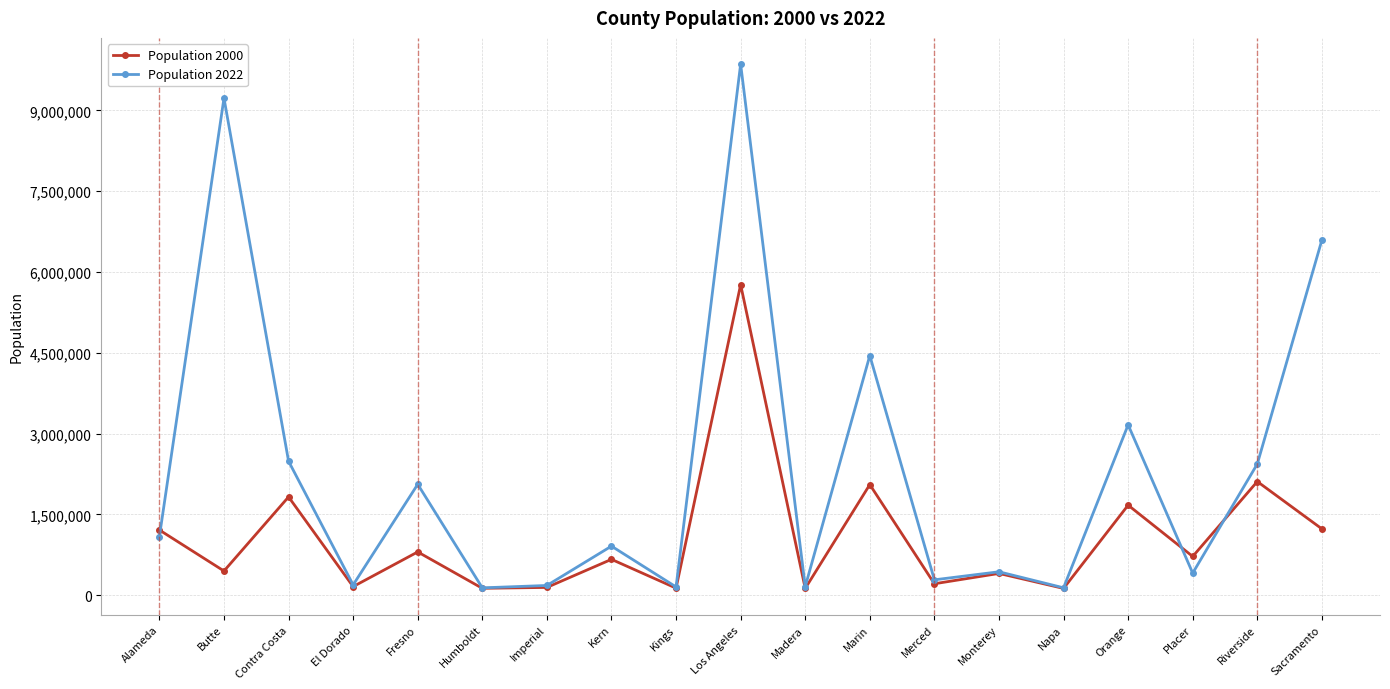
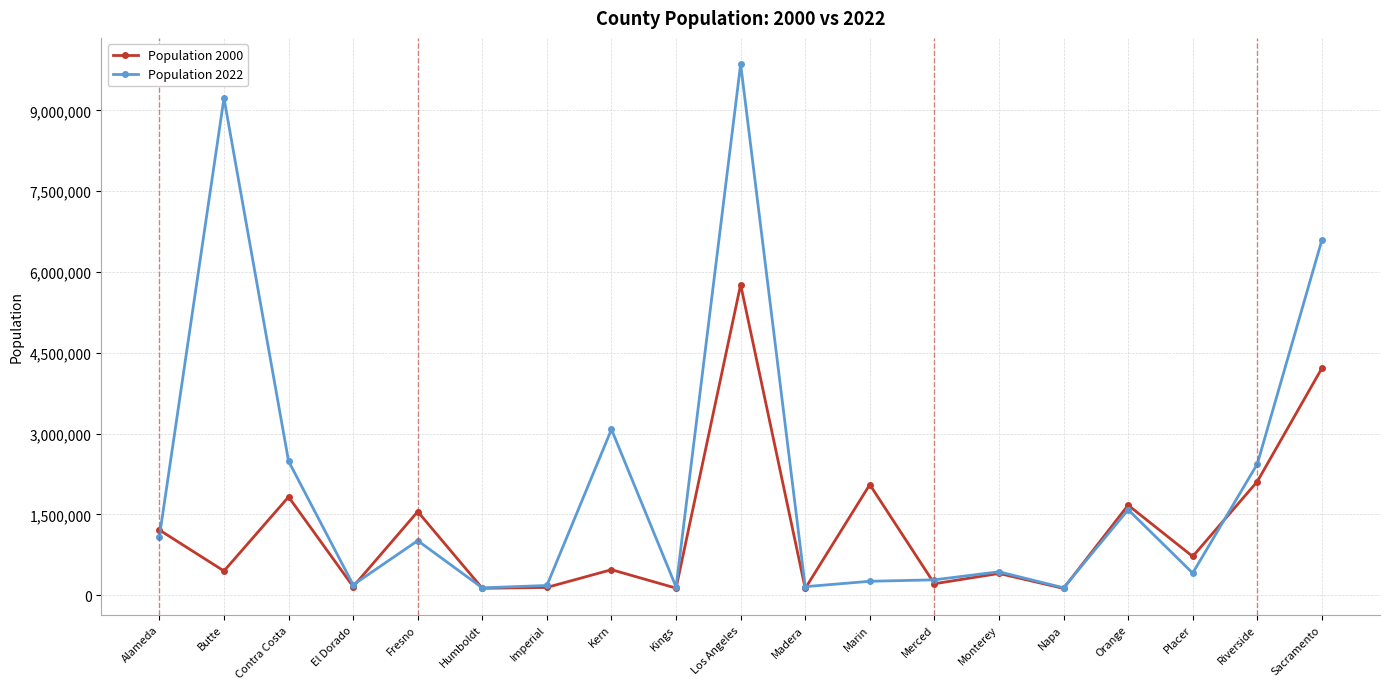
  {
    "Population 2000": {
      "Alameda": "1,200,000",
      "Butte": "400,000",
      "Contra Costa": "1,800,000",
-     "Fresno": "800,000",
-     "Kern": "700,000",
+     "Fresno": "1,600,000",
+     "Kern": "500,000",
      "Los Angeles": "5,800,000",
      "Marin": "2,100,000",
      "Merced": "200,000",
      "Orange": "1,700,000",
      "Placer": "700,000",
      "Riverside": "2,100,000",
-     "Sacramento": "1,200,000"
+     "Sacramento": "4,200,000"
    },
    "Population 2022": {
      "Alameda": "1,100,000",
      "Butte": "9,200,000",
      "Contra Costa": "2,500,000",
-     "Fresno": "2,100,000",
-     "Kern": "900,000",
+     "Fresno": "1,000,000",
+     "Kern": "3,100,000",
      "Los Angeles": "9,900,000",
-     "Marin": "4,400,000",
+     "Marin": "300,000",
      "Merced": "300,000",
-     "Orange": "3,200,000",
+     "Orange": "1,600,000",
      "Placer": "400,000",
      "Riverside": "2,400,000",
      "Sacramento": "6,600,000"
    }
  }
